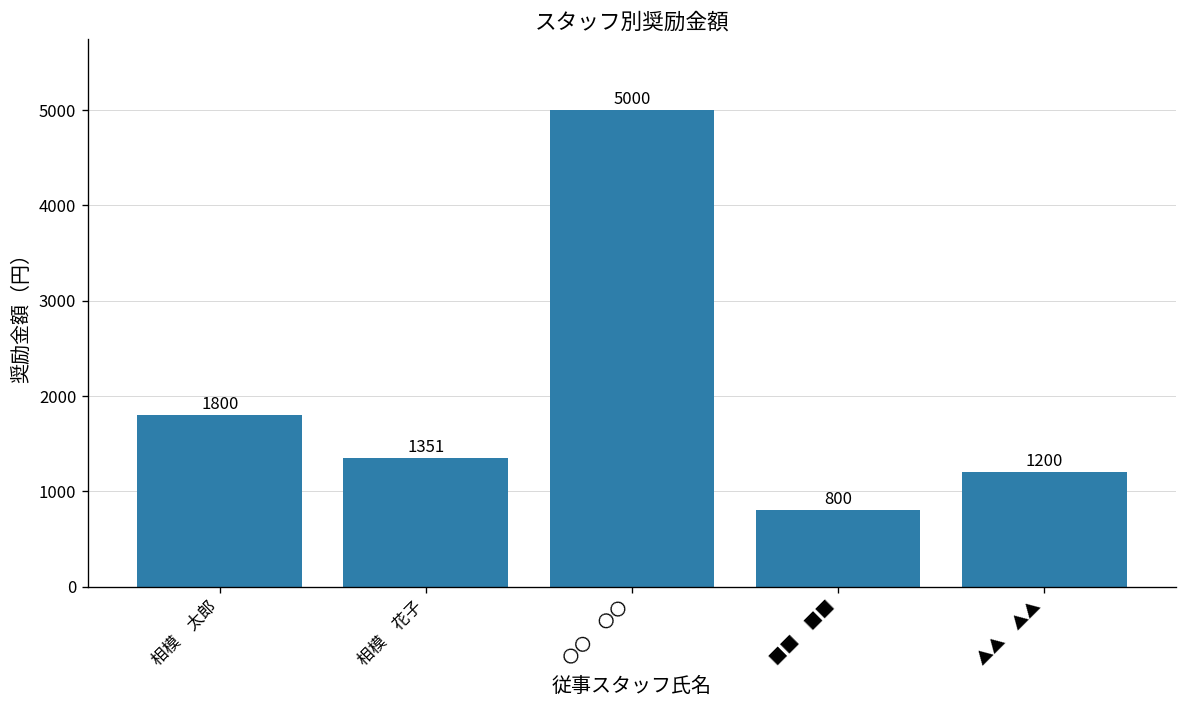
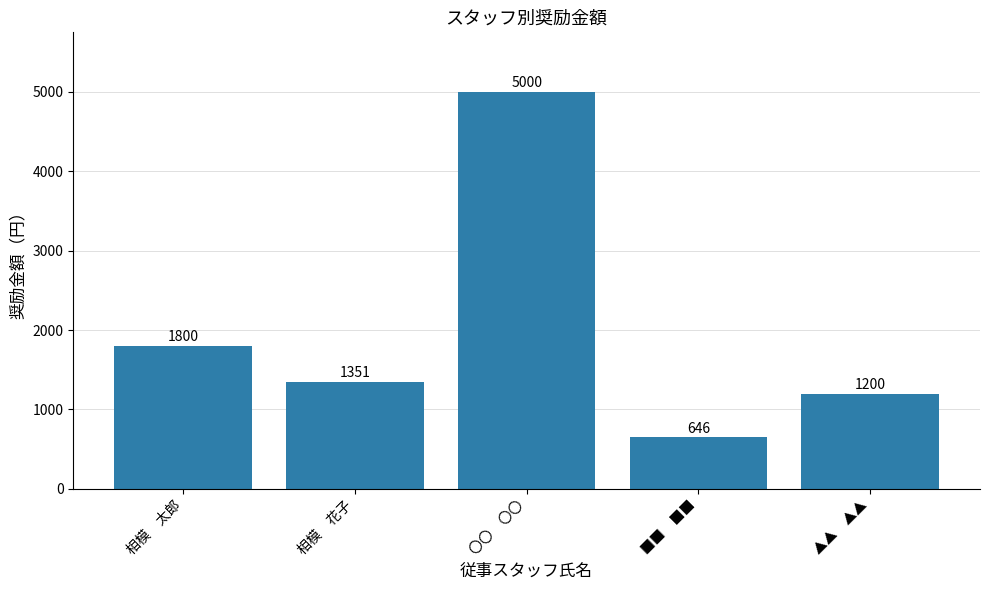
  {
    "相模 太郎": 1800,
    "相模 花子": 1351,
    "〇〇 〇〇": 5000,
-   "■■ ■■": 800,
+   "■■ ■■": 646,
    "▲▲ ▲▲": 1200
  }
